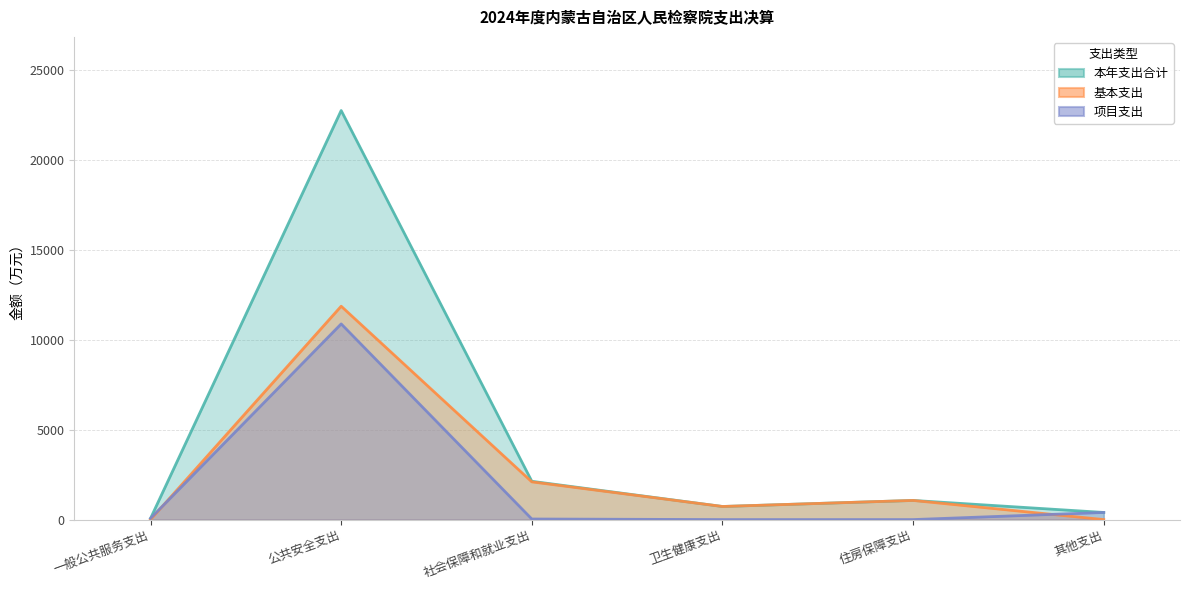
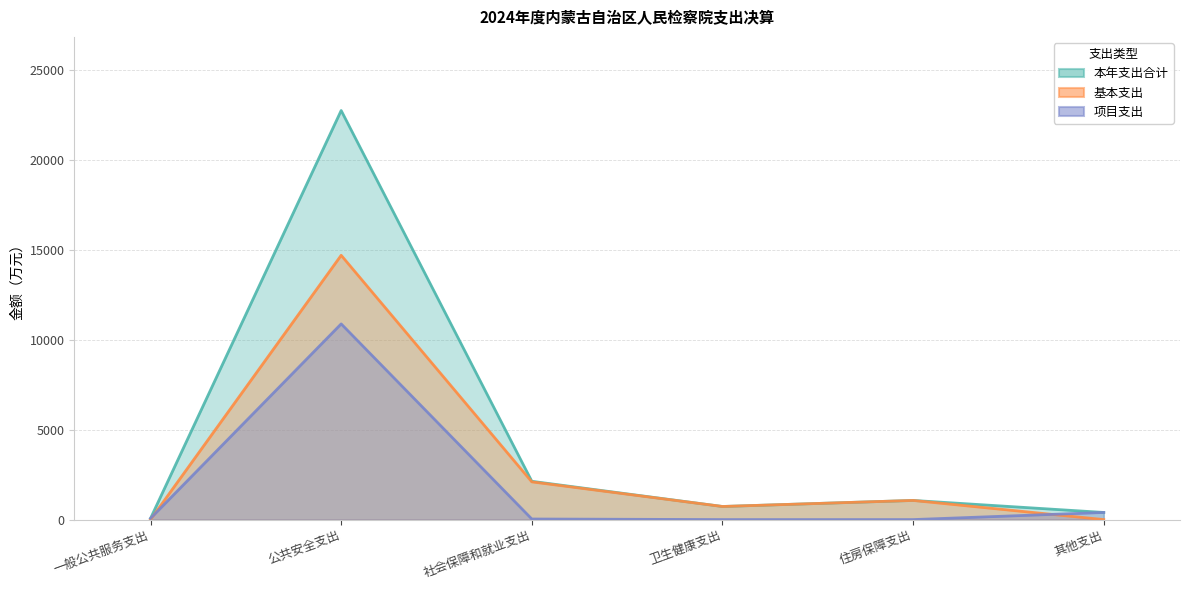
  {
    "基本支出": {
-     "公共安全支出": 11900,
+     "公共安全支出": 14700,
      "其他支出": 0
    }
  }
